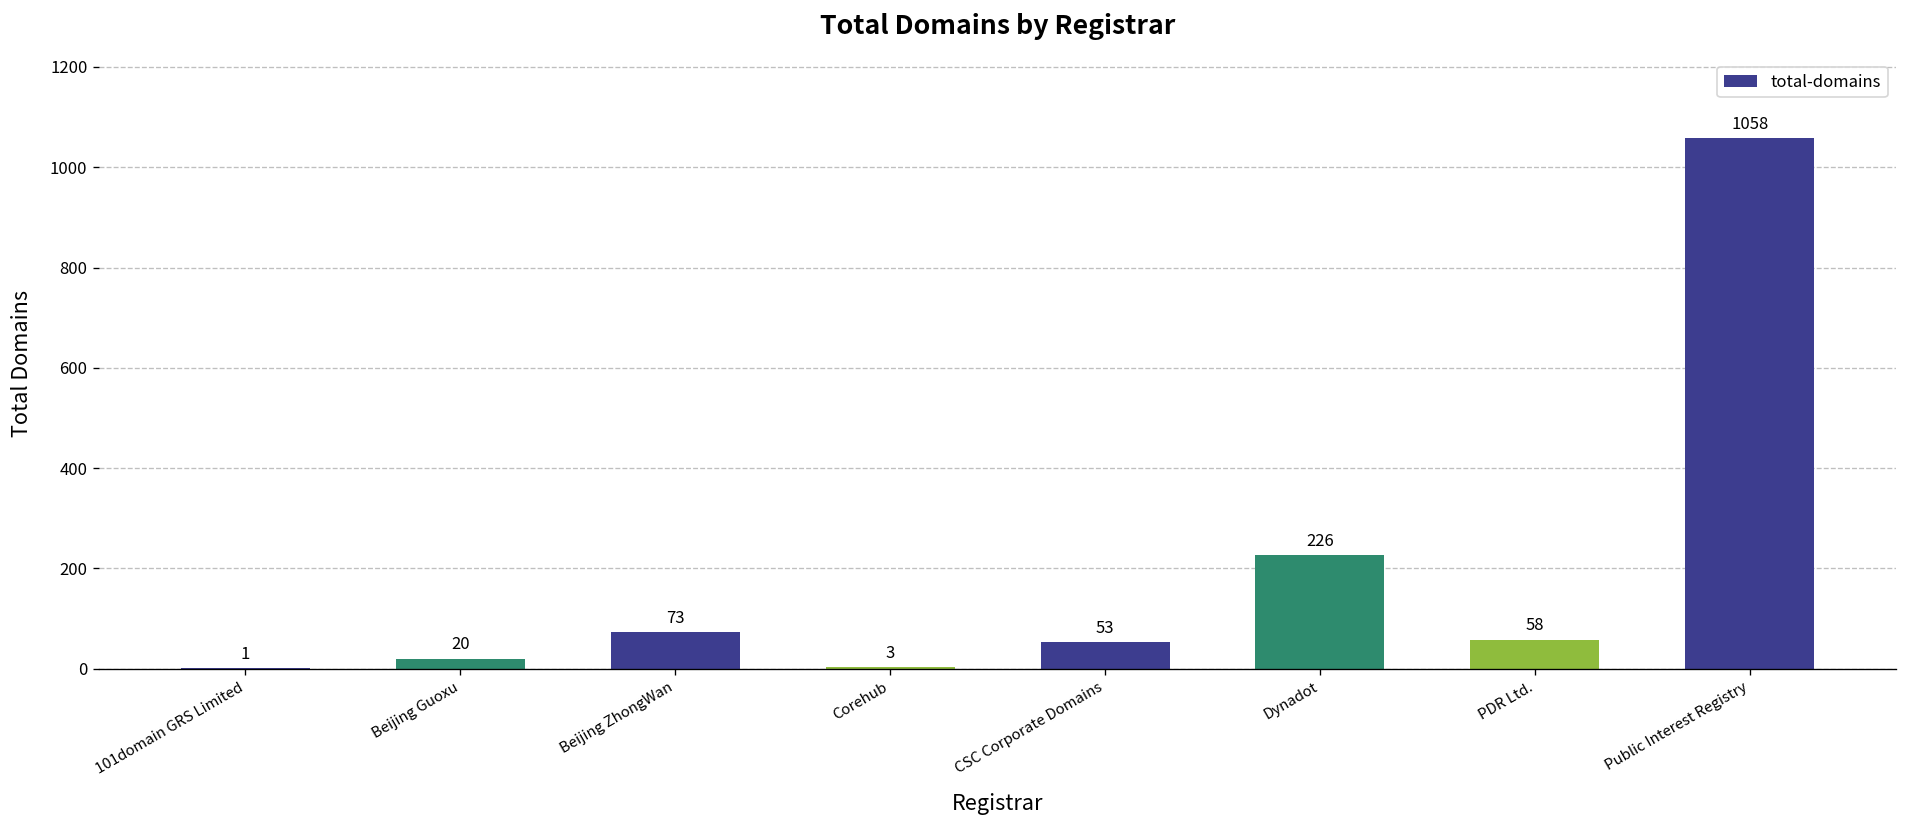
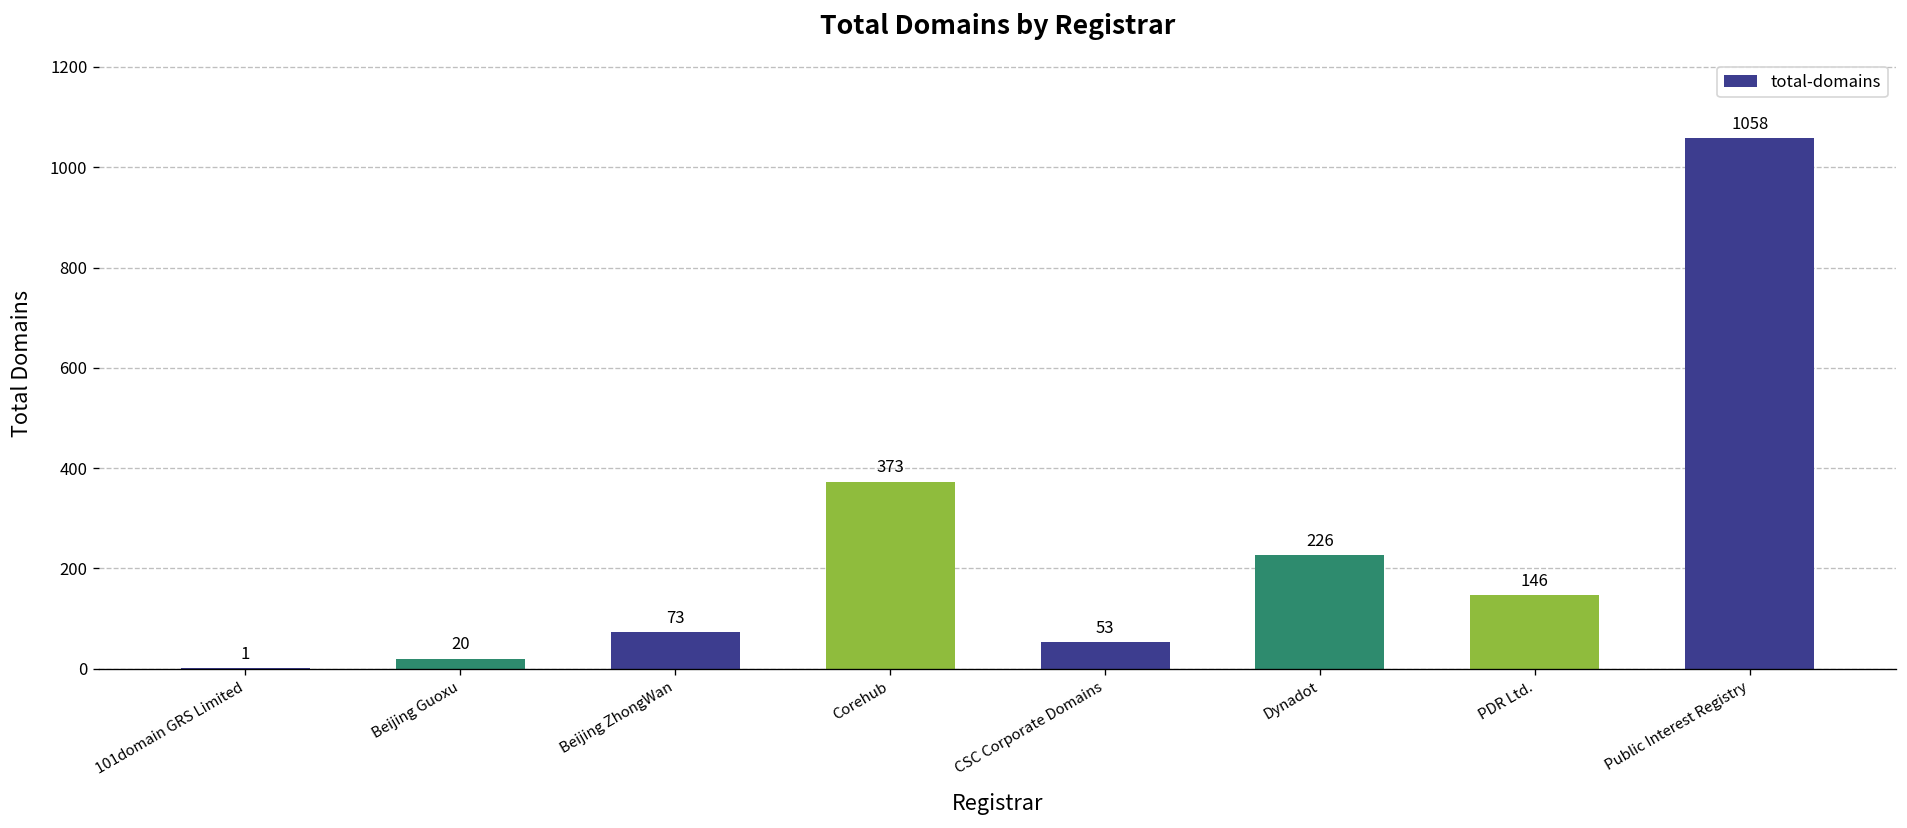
  {
    "101domain GRS Limited": 1,
    "Beijing Guoxu": 20,
    "Beijing ZhongWan": 73,
-   "Corehub": 3,
+   "Corehub": 373,
    "CSC Corporate Domains": 53,
    "Dynadot": 226,
-   "PDR Ltd.": 58,
+   "PDR Ltd.": 146,
    "Public Interest Registry": 1058
  }
